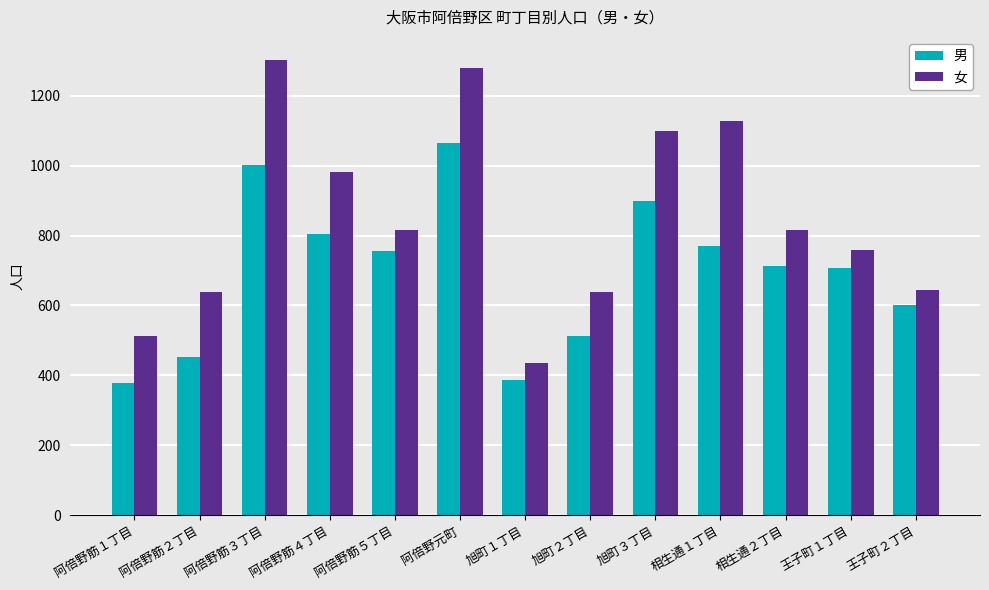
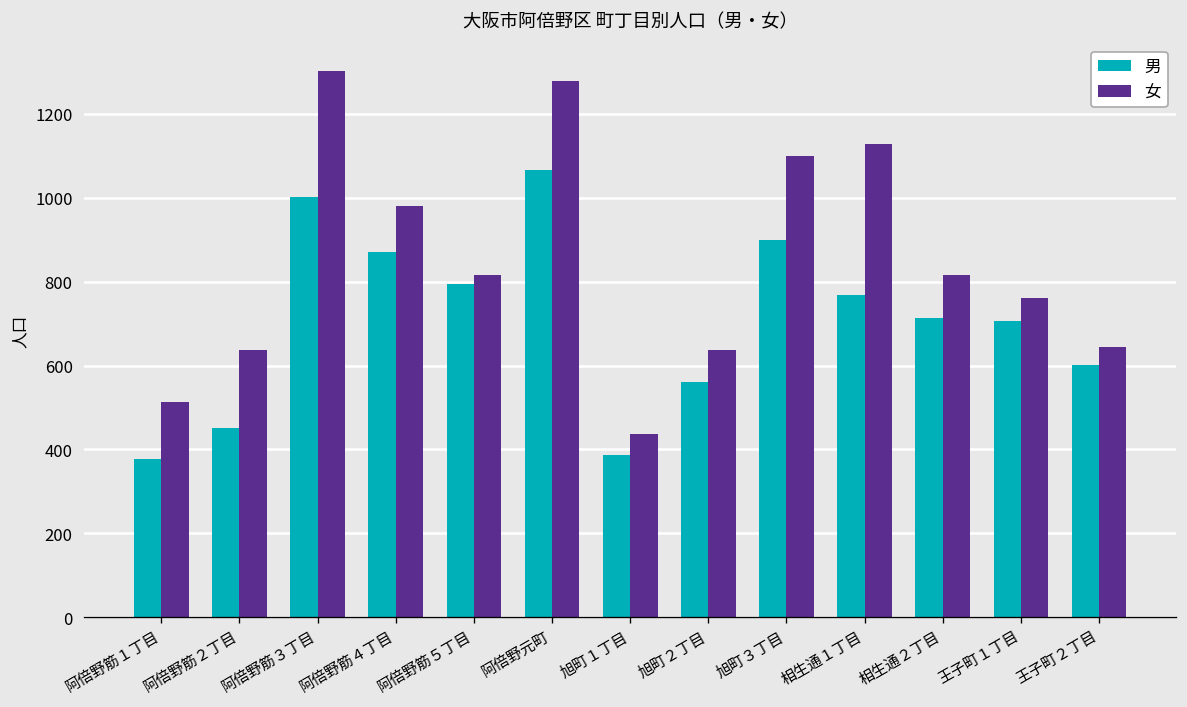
  {
    "男": {
      "阿倍野筋１丁目": 380,
      "阿倍野筋２丁目": 450,
      "阿倍野筋３丁目": 1000,
-     "阿倍野筋４丁目": 810,
-     "阿倍野筋５丁目": 760,
+     "阿倍野筋４丁目": 870,
+     "阿倍野筋５丁目": 790,
      "阿倍野元町": 1070,
      "旭町１丁目": 390,
-     "旭町２丁目": 510,
+     "旭町２丁目": 560,
      "旭町３丁目": 900,
      "相生通１丁目": 770,
      "相生通２丁目": 710,
      "王子町１丁目": 710,
      "王子町２丁目": 600
    },
    "女": {
      "阿倍野筋１丁目": 510,
      "阿倍野筋２丁目": 640,
      "阿倍野筋３丁目": 1300,
      "阿倍野筋４丁目": 980,
      "阿倍野筋５丁目": 820,
      "阿倍野元町": 1280,
      "旭町１丁目": 440,
      "旭町２丁目": 640,
      "旭町３丁目": 1100,
      "相生通１丁目": 1130,
      "相生通２丁目": 820,
      "王子町１丁目": 760,
      "王子町２丁目": 640
    }
  }
